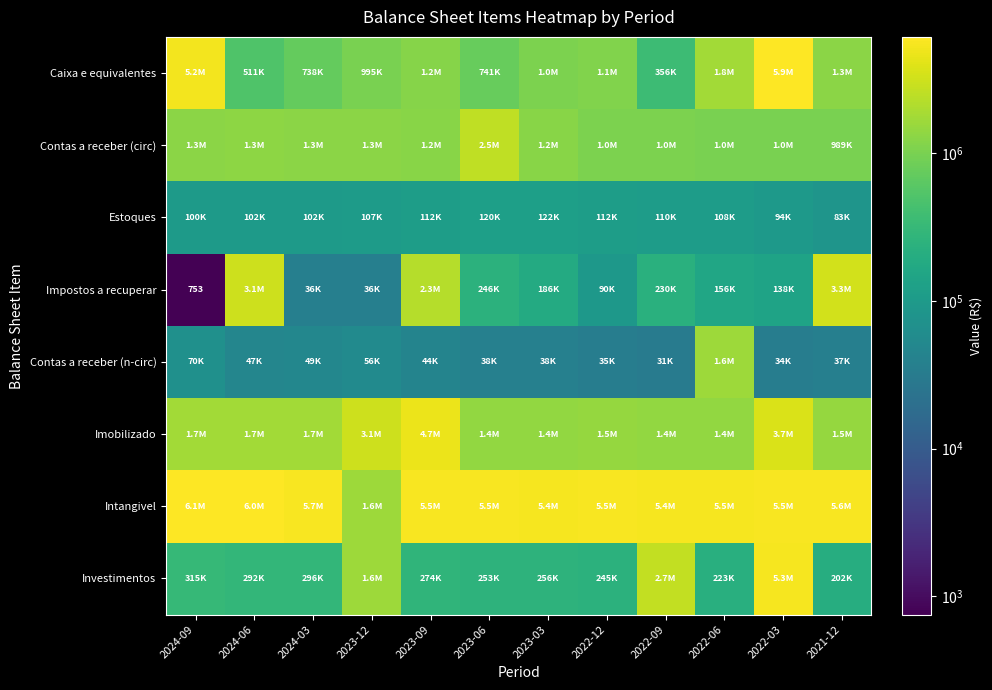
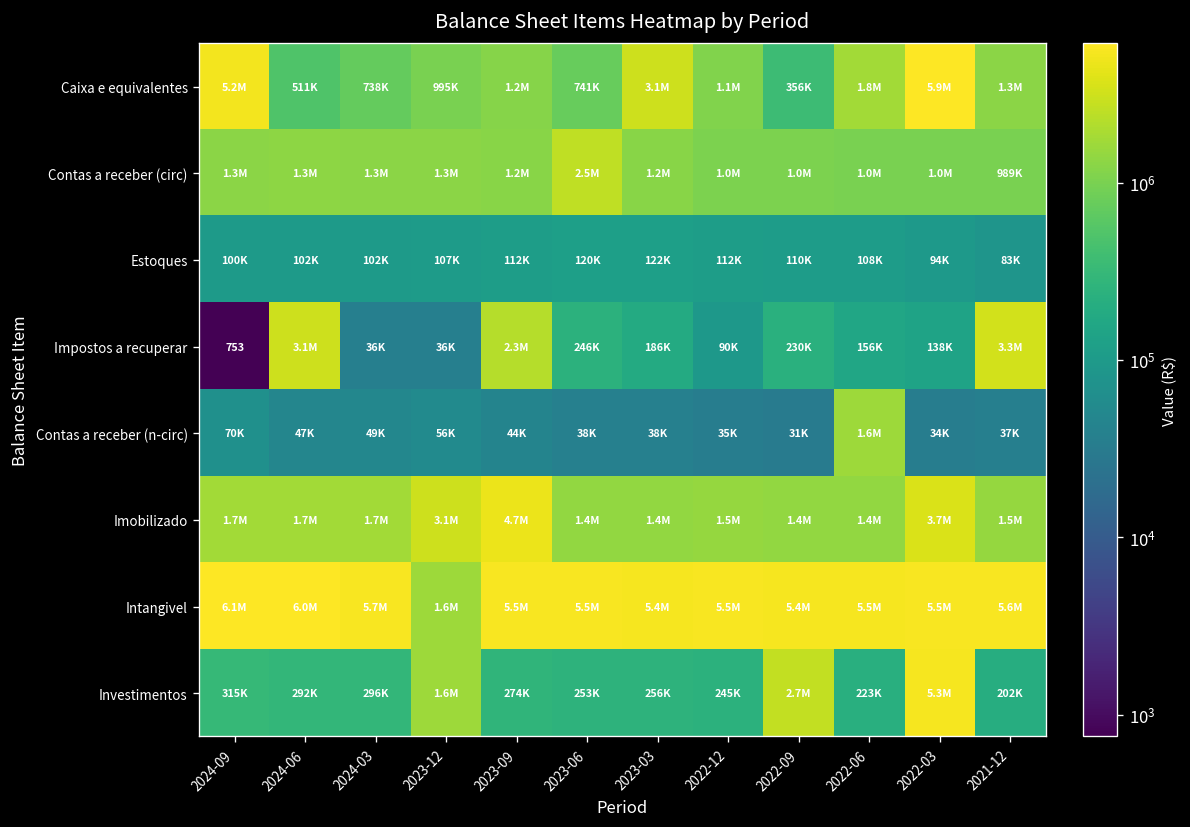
  {
    "Caixa e equivalentes": {
      "2024-09": "5.2M",
      "2024-06": "511K",
      "2024-03": "738K",
      "2023-12": "995K",
      "2023-09": "1.2M",
      "2023-06": "741K",
-     "2023-03": "1.0M",
+     "2023-03": "3.1M",
      "2022-12": "1.1M",
      "2022-09": "356K",
      "2022-06": "1.8M",
      "2022-03": "5.9M",
      "2021-12": "1.3M"
    },
    "Contas a receber (circ)": {
      "2024-09": "1.3M",
      "2024-06": "1.3M",
      "2024-03": "1.3M",
      "2023-12": "1.3M",
      "2023-09": "1.2M",
      "2023-06": "2.5M",
      "2023-03": "1.2M",
      "2022-12": "1.0M",
      "2022-09": "1.0M",
      "2022-06": "1.0M",
      "2022-03": "1.0M",
      "2021-12": "989K"
    },
    "Estoques": {
      "2024-09": "100K",
      "2024-06": "102K",
      "2024-03": "102K",
      "2023-12": "107K",
      "2023-09": "112K",
      "2023-06": "120K",
      "2023-03": "122K",
      "2022-12": "112K",
      "2022-09": "110K",
      "2022-06": "108K",
      "2022-03": "94K",
      "2021-12": "83K"
    },
    "Impostos a recuperar": {
      "2024-09": "753",
      "2024-06": "3.1M",
      "2024-03": "36K",
      "2023-12": "36K",
      "2023-09": "2.3M",
      "2023-06": "246K",
      "2023-03": "186K",
      "2022-12": "90K",
      "2022-09": "230K",
      "2022-06": "156K",
      "2022-03": "138K",
      "2021-12": "3.3M"
    },
    "Contas a receber (n-circ)": {
      "2024-09": "70K",
      "2024-06": "47K",
      "2024-03": "49K",
      "2023-12": "56K",
      "2023-09": "44K",
      "2023-06": "38K",
      "2023-03": "38K",
      "2022-12": "35K",
      "2022-09": "31K",
      "2022-06": "1.6M",
      "2022-03": "34K",
      "2021-12": "37K"
    },
    "Imobilizado": {
      "2024-09": "1.7M",
      "2024-06": "1.7M",
      "2024-03": "1.7M",
      "2023-12": "3.1M",
      "2023-09": "4.7M",
      "2023-06": "1.4M",
      "2023-03": "1.4M",
      "2022-12": "1.5M",
      "2022-09": "1.4M",
      "2022-06": "1.4M",
      "2022-03": "3.7M",
      "2021-12": "1.5M"
    },
    "Intangivel": {
      "2024-09": "6.1M",
      "2024-06": "6.0M",
      "2024-03": "5.7M",
      "2023-12": "1.6M",
      "2023-09": "5.5M",
      "2023-06": "5.5M",
      "2023-03": "5.4M",
      "2022-12": "5.5M",
      "2022-09": "5.4M",
      "2022-06": "5.5M",
      "2022-03": "5.5M",
      "2021-12": "5.6M"
    },
    "Investimentos": {
      "2024-09": "315K",
      "2024-06": "292K",
      "2024-03": "296K",
      "2023-12": "1.6M",
      "2023-09": "274K",
      "2023-06": "253K",
      "2023-03": "256K",
      "2022-12": "245K",
      "2022-09": "2.7M",
      "2022-06": "223K",
      "2022-03": "5.3M",
      "2021-12": "202K"
    }
  }
